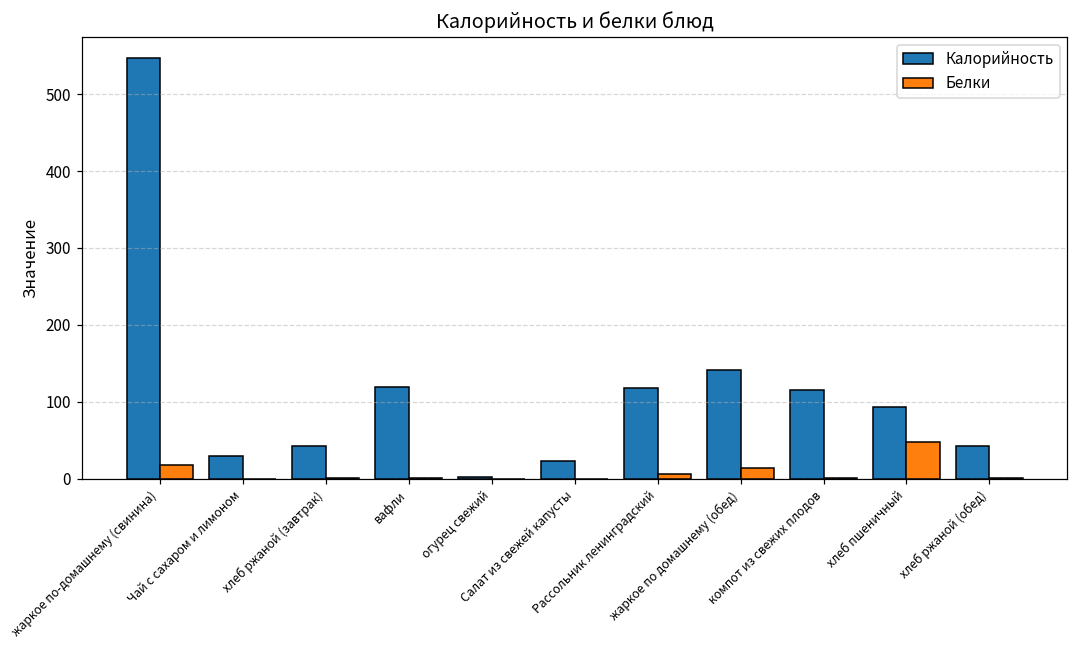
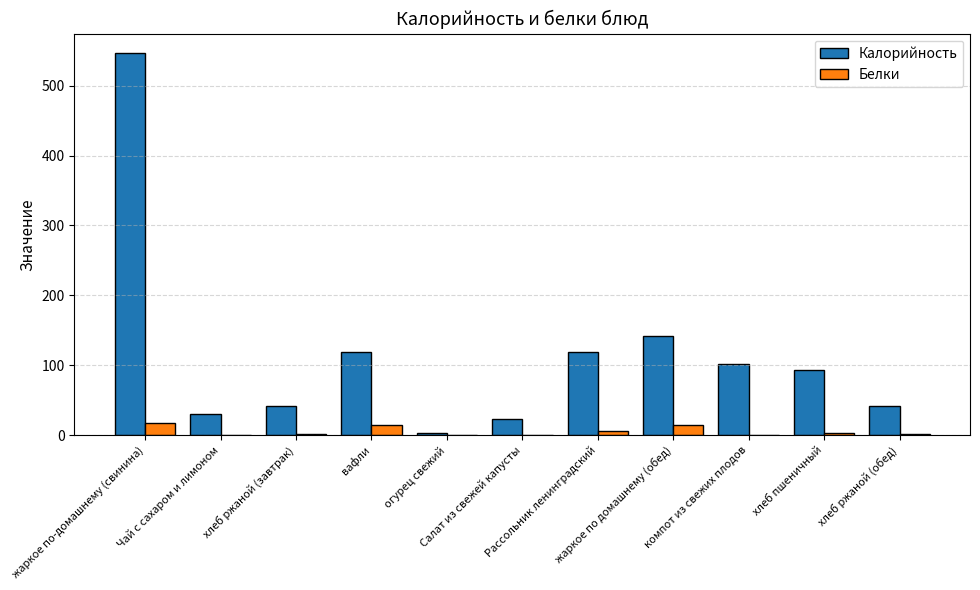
  {
    "Калорийность": {
      "жаркое по-домашнему (свинина)": 550,
      "Чай с сахаром и лимоном": 30,
      "хлеб ржаной (завтрак)": 40,
      "вафли": 120,
      "Салат из свежей капусты": 20,
      "Рассольник ленинградский": 120,
      "жаркое по домашнему (обед)": 140,
-     "компот из свежих плодов": 110,
+     "компот из свежих плодов": 100,
      "хлеб пшеничный": 90,
      "хлеб ржаной (обед)": 40
    },
    "Белки": {
      "жаркое по-домашнему (свинина)": 20,
-     "вафли": 0,
+     "вафли": 10,
      "Рассольник ленинградский": 10,
      "жаркое по домашнему (обед)": 10,
-     "хлеб пшеничный": 50
+     "хлеб пшеничный": 0
    }
  }
